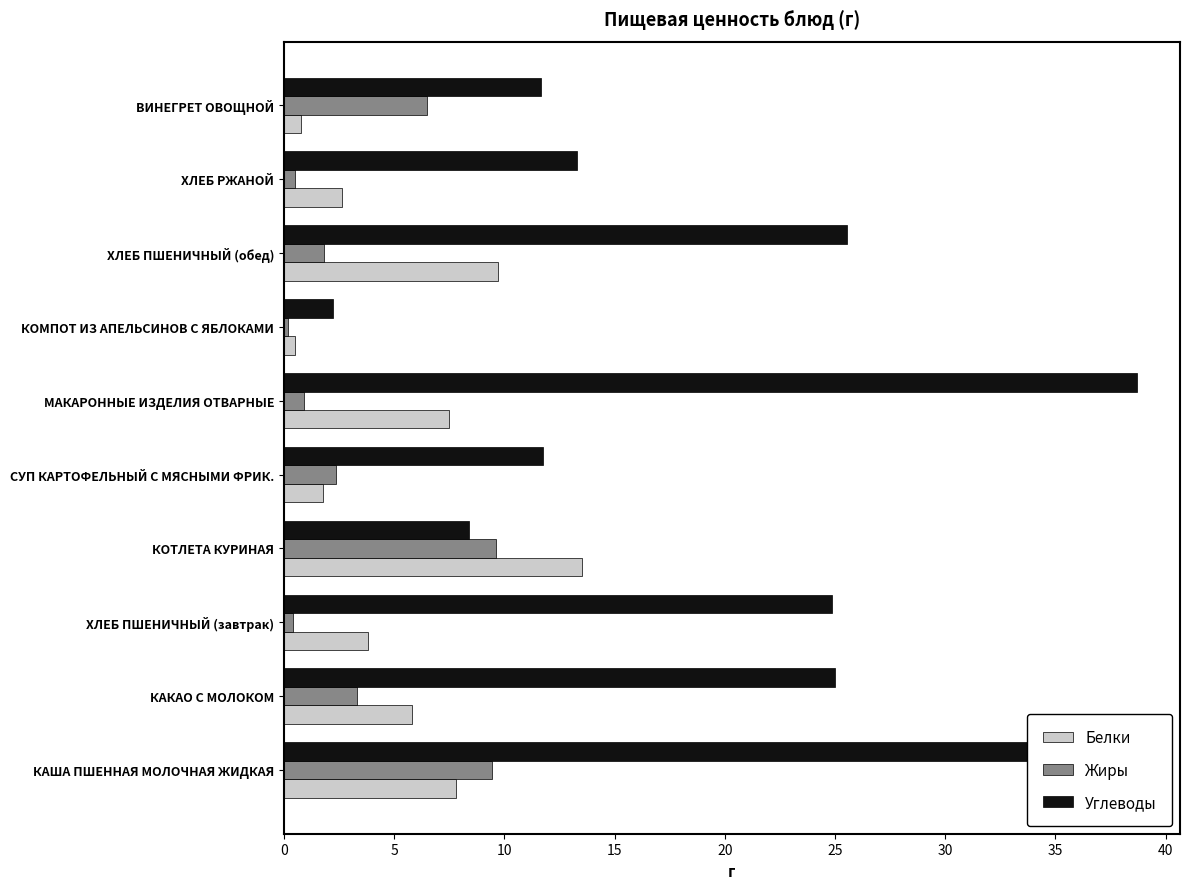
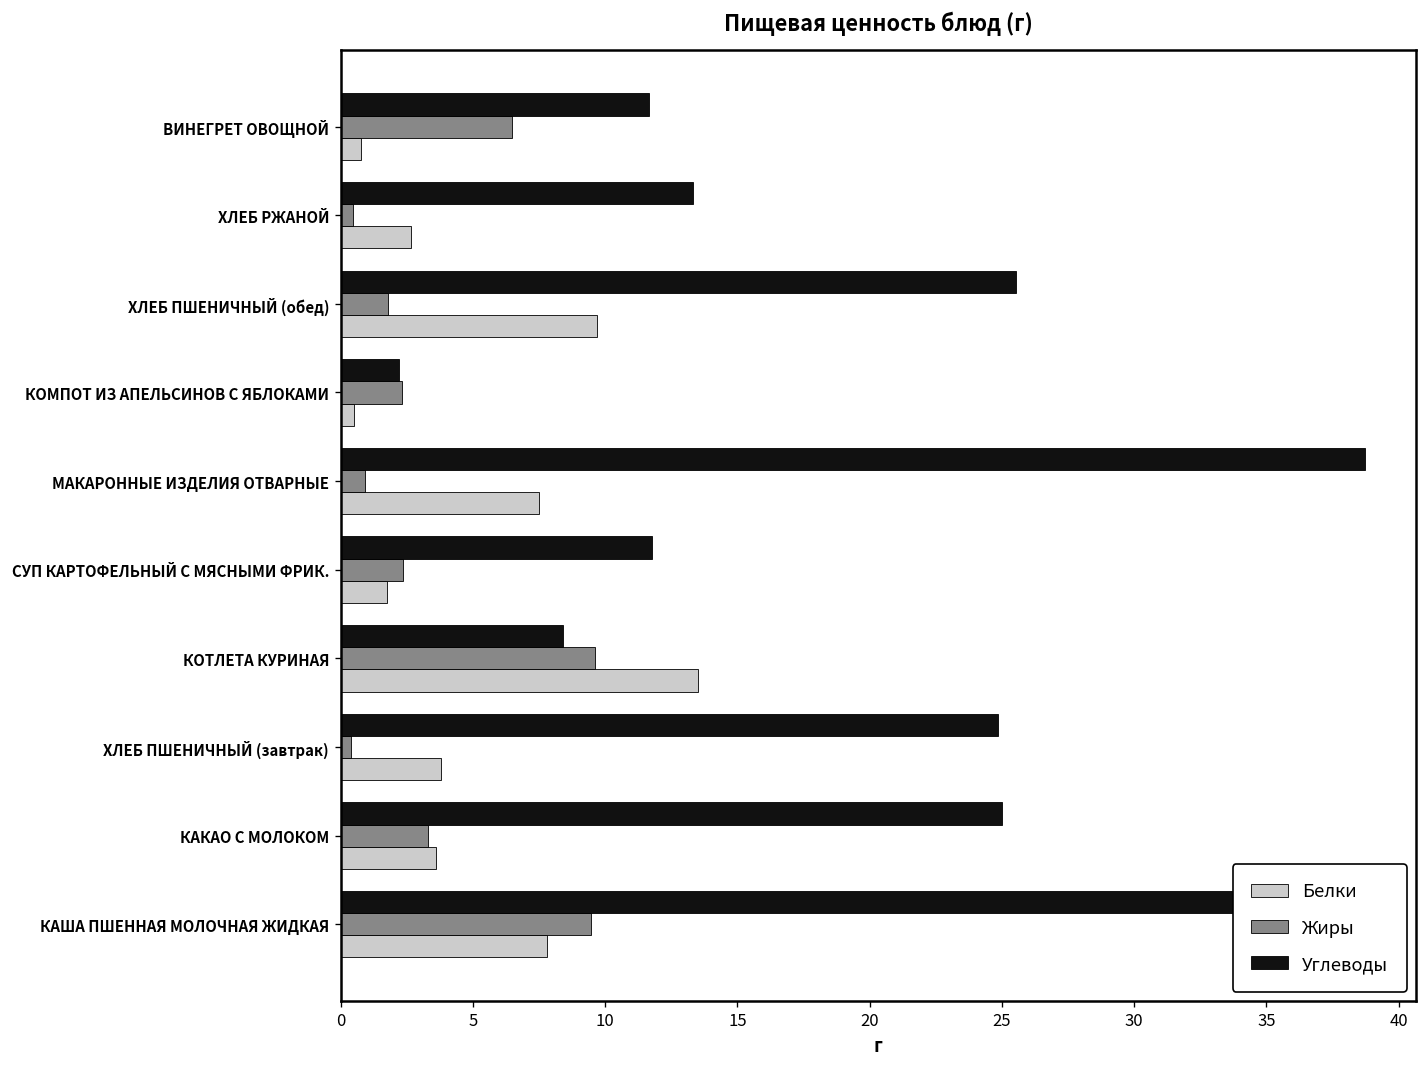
  {
    "Белки": {
      "ВИНЕГРЕТ ОВОЩНОЙ": 0.8,
      "ХЛЕБ РЖАНОЙ": 2.6,
      "ХЛЕБ ПШЕНИЧНЫЙ (обед)": 9.7,
      "КОМПОТ ИЗ АПЕЛЬСИНОВ С ЯБЛОКАМИ": 0.5,
      "МАКАРОННЫЕ ИЗДЕЛИЯ ОТВАРНЫЕ": 7.5,
      "СУП КАРТОФЕЛЬНЫЙ С МЯСНЫМИ ФРИК.": 1.8,
      "КОТЛЕТА КУРИНАЯ": 13.5,
      "ХЛЕБ ПШЕНИЧНЫЙ (завтрак)": 3.8,
-     "КАКАО С МОЛОКОМ": 5.8,
+     "КАКАО С МОЛОКОМ": 3.6,
      "КАША ПШЕННАЯ МОЛОЧНАЯ ЖИДКАЯ": 7.8
    },
    "Жиры": {
      "ВИНЕГРЕТ ОВОЩНОЙ": 6.5,
      "ХЛЕБ РЖАНОЙ": 0.5,
      "ХЛЕБ ПШЕНИЧНЫЙ (обед)": 1.8,
-     "КОМПОТ ИЗ АПЕЛЬСИНОВ С ЯБЛОКАМИ": 0.2,
+     "КОМПОТ ИЗ АПЕЛЬСИНОВ С ЯБЛОКАМИ": 2.3,
      "МАКАРОННЫЕ ИЗДЕЛИЯ ОТВАРНЫЕ": 0.9,
      "СУП КАРТОФЕЛЬНЫЙ С МЯСНЫМИ ФРИК.": 2.4,
      "КОТЛЕТА КУРИНАЯ": 9.6,
      "ХЛЕБ ПШЕНИЧНЫЙ (завтрак)": 0.4,
      "КАКАО С МОЛОКОМ": 3.3,
      "КАША ПШЕННАЯ МОЛОЧНАЯ ЖИДКАЯ": 9.5
    },
    "Углеводы": {
      "ВИНЕГРЕТ ОВОЩНОЙ": 11.7,
      "ХЛЕБ РЖАНОЙ": 13.3,
      "ХЛЕБ ПШЕНИЧНЫЙ (обед)": 25.5,
      "КОМПОТ ИЗ АПЕЛЬСИНОВ С ЯБЛОКАМИ": 2.2,
      "МАКАРОННЫЕ ИЗДЕЛИЯ ОТВАРНЫЕ": 38.7,
      "СУП КАРТОФЕЛЬНЫЙ С МЯСНЫМИ ФРИК.": 11.8,
      "КОТЛЕТА КУРИНАЯ": 8.4,
      "ХЛЕБ ПШЕНИЧНЫЙ (завтрак)": 24.9,
      "КАКАО С МОЛОКОМ": 25.0
    }
  }
